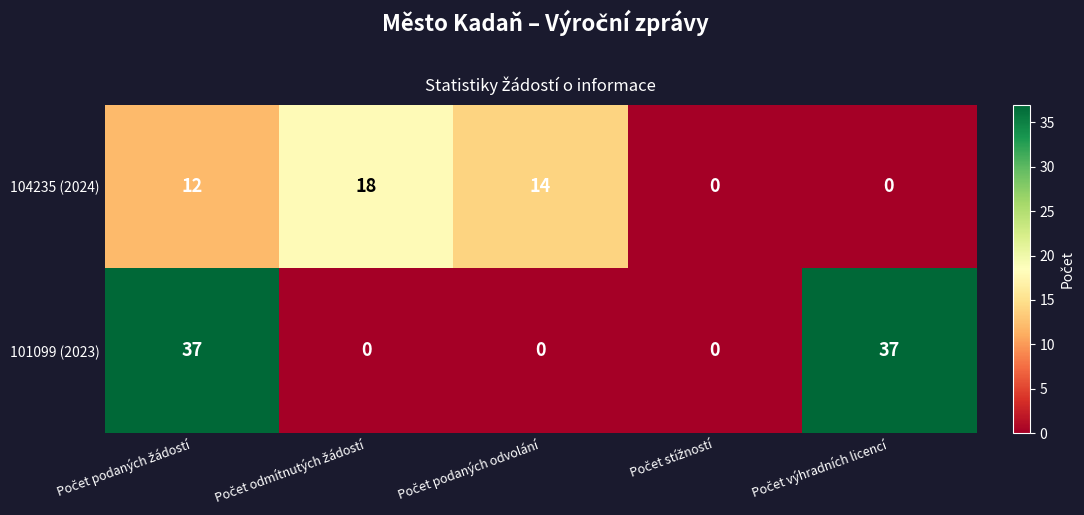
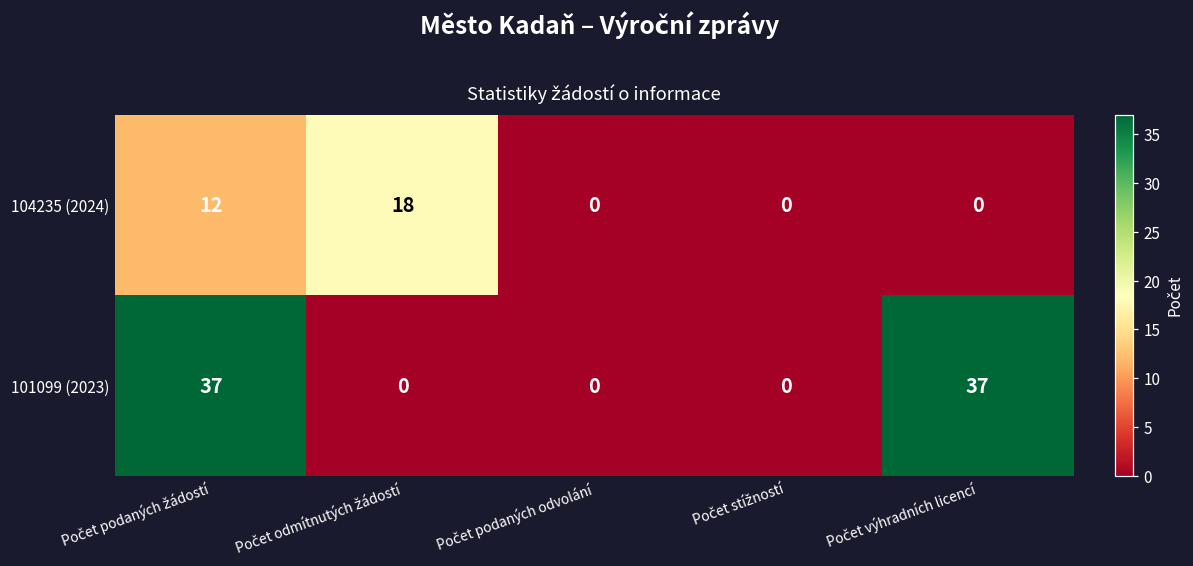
  {
    "104235 (2024)": {
      "Počet podaných žádostí": 12,
      "Počet odmítnutých žádostí": 18,
-     "Počet podaných odvolání": 14,
+     "Počet podaných odvolání": 0,
      "Počet stížností": 0,
      "Počet výhradních licencí": 0
    },
    "101099 (2023)": {
      "Počet podaných žádostí": 37,
      "Počet odmítnutých žádostí": 0,
      "Počet podaných odvolání": 0,
      "Počet stížností": 0,
      "Počet výhradních licencí": 37
    }
  }
